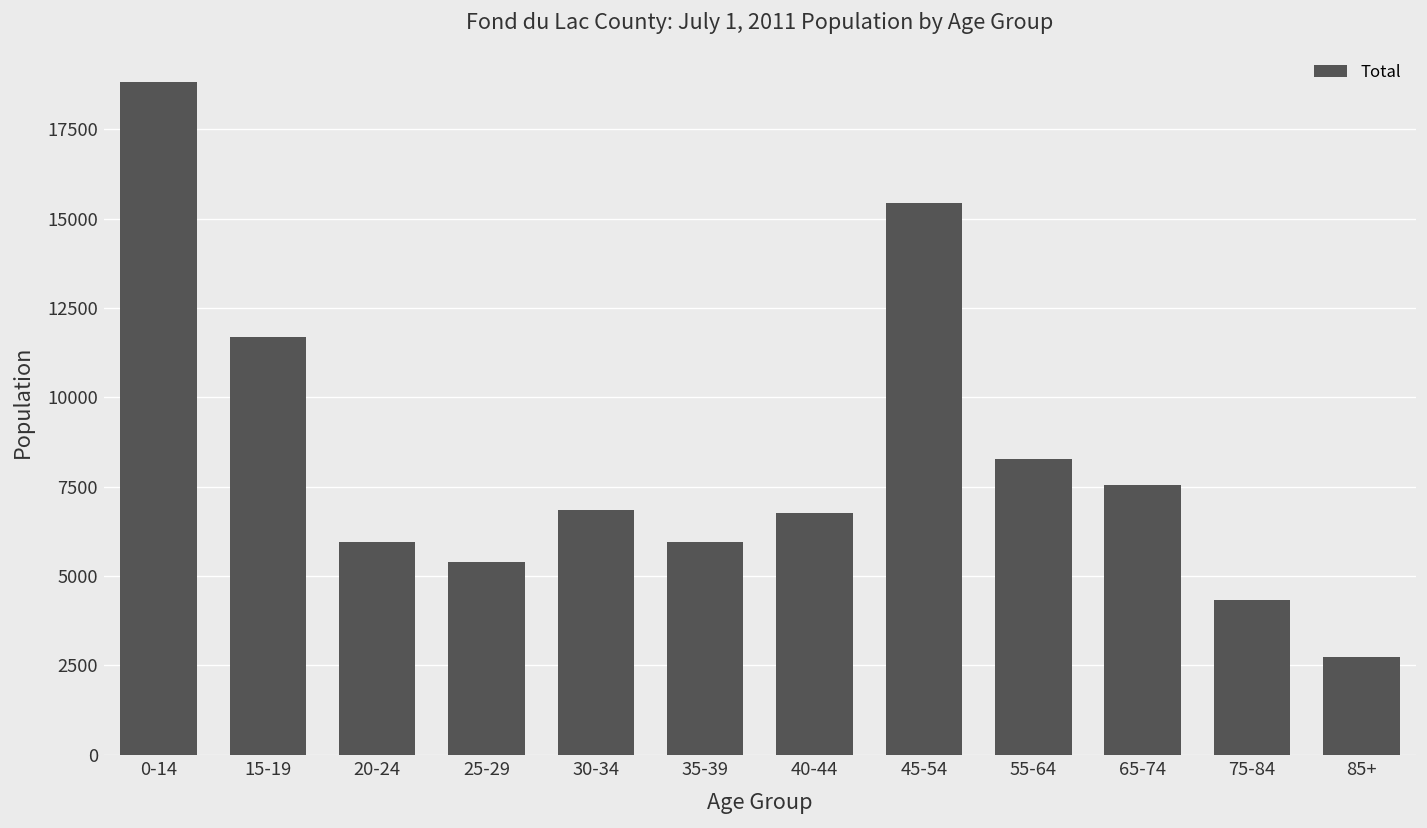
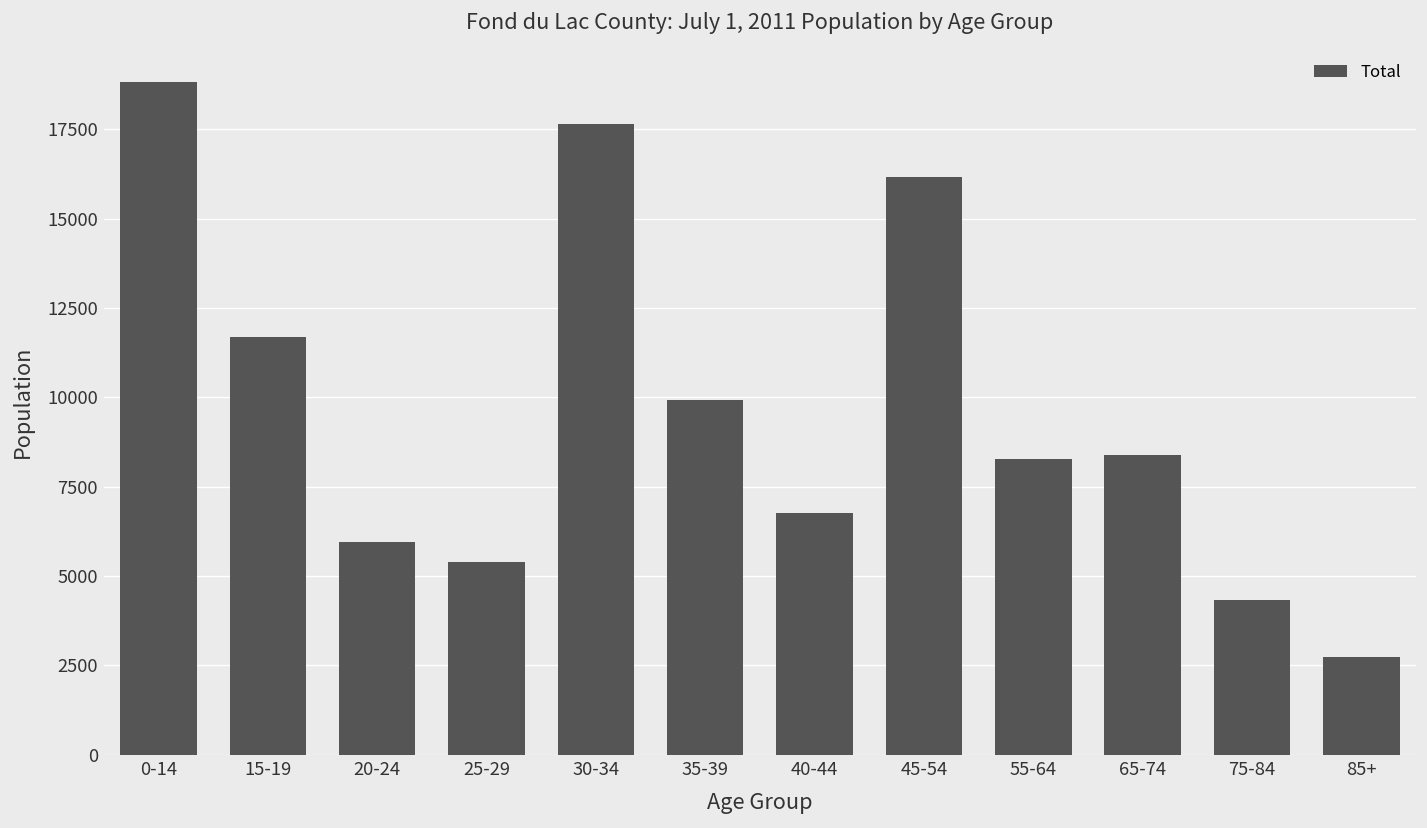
  {
    "0-14": 18800,
    "15-19": 11700,
    "20-24": 5900,
    "25-29": 5400,
-   "30-34": 6800,
-   "35-39": 5900,
+   "30-34": 17600,
+   "35-39": 9900,
    "40-44": 6800,
-   "45-54": 15400,
+   "45-54": 16200,
    "55-64": 8300,
-   "65-74": 7500,
+   "65-74": 8400,
    "75-84": 4300,
    "85+": 2700
  }
